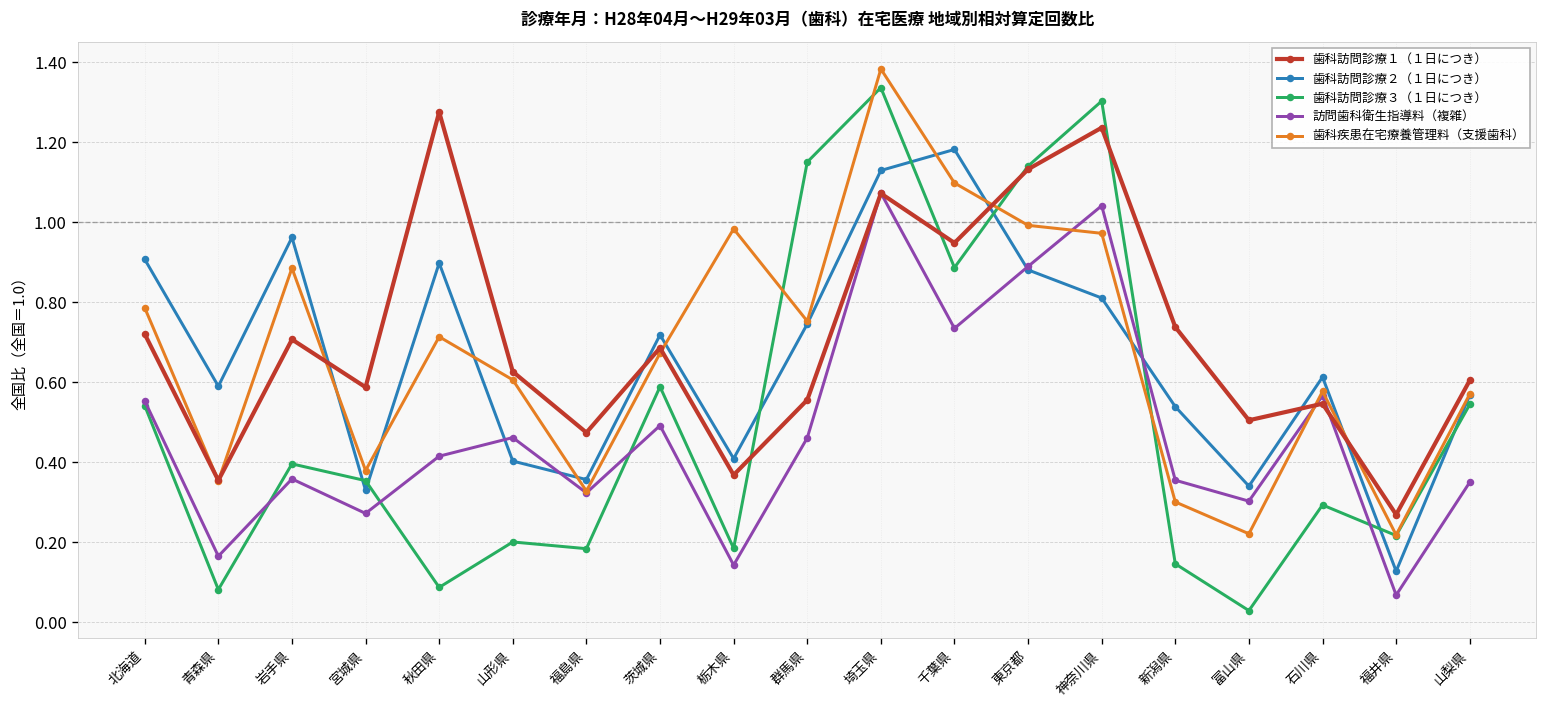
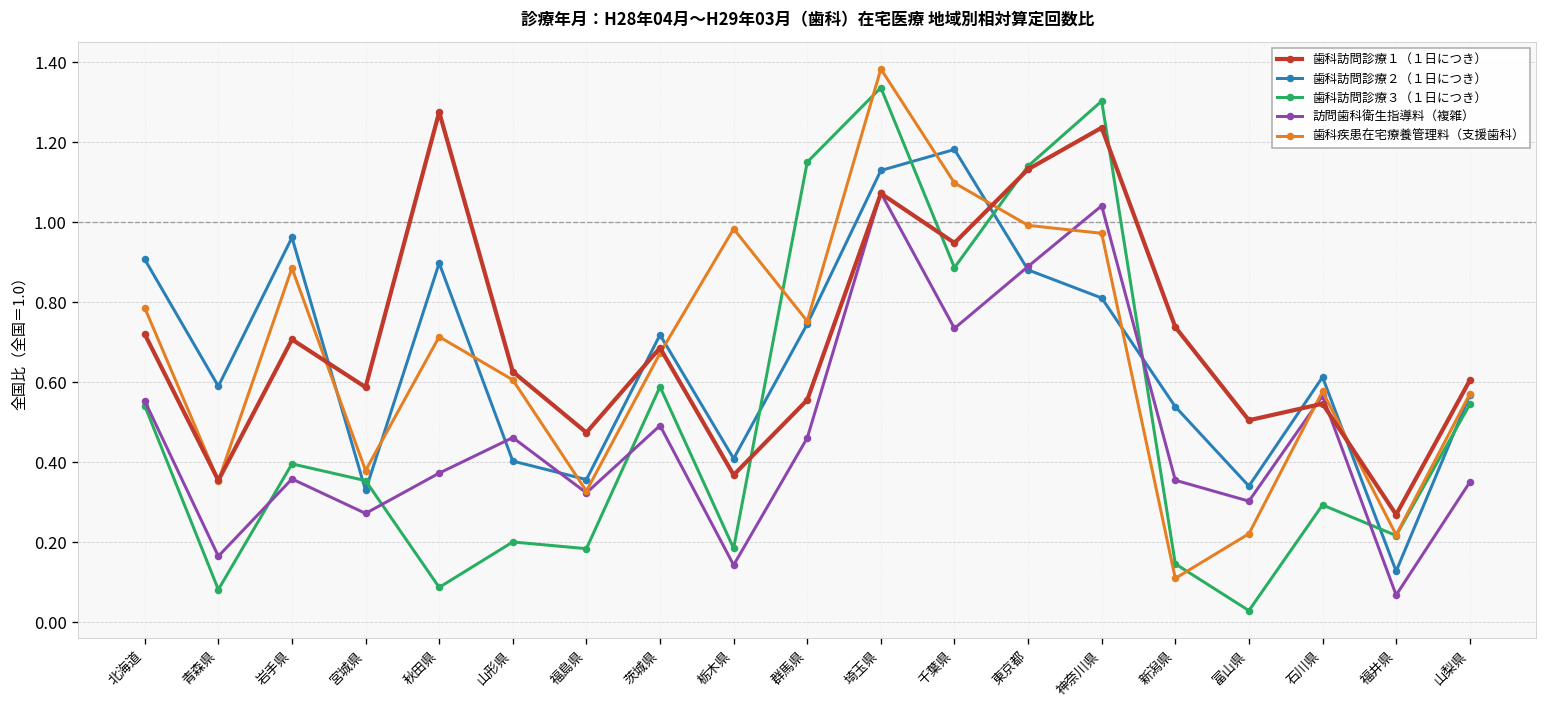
  {
    "歯科訪問診療１（１日につき）": {
      "北海道": 0.72,
      "岩手県": 0.71,
      "宮城県": 0.59,
      "秋田県": 1.27,
      "山形県": 0.63,
      "福島県": 0.47,
      "茨城県": 0.69,
      "栃木県": 0.37,
      "群馬県": 0.56,
      "千葉県": 0.95,
      "東京都": 1.13,
      "神奈川県": 1.24,
      "新潟県": 0.74,
      "富山県": 0.51,
      "石川県": 0.55,
      "福井県": 0.27,
      "山梨県": 0.60
    },
    "歯科訪問診療２（１日につき）": {
      "北海道": 0.91,
      "青森県": 0.59,
      "岩手県": 0.96,
      "宮城県": 0.33,
      "秋田県": 0.90,
      "山形県": 0.40,
      "福島県": 0.36,
      "茨城県": 0.72,
      "栃木県": 0.41,
      "埼玉県": 1.13,
      "千葉県": 1.18,
      "東京都": 0.88,
      "神奈川県": 0.81,
      "新潟県": 0.54,
      "富山県": 0.34,
      "石川県": 0.61,
      "福井県": 0.13
    },
    "歯科訪問診療３（１日につき）": {
      "北海道": 0.54,
      "青森県": 0.08,
      "岩手県": 0.40,
      "宮城県": 0.35,
      "秋田県": 0.09,
      "山形県": 0.20,
      "福島県": 0.18,
      "茨城県": 0.59,
      "栃木県": 0.19,
      "群馬県": 1.15,
      "埼玉県": 1.34,
      "千葉県": 0.89,
      "東京都": 1.14,
      "神奈川県": 1.30,
      "新潟県": 0.15,
      "富山県": 0.03,
      "石川県": 0.29,
      "山梨県": 0.54
    },
    "訪問歯科衛生指導料（複雑）": {
      "北海道": 0.55,
      "青森県": 0.17,
      "岩手県": 0.36,
      "宮城県": 0.27,
-     "秋田県": 0.42,
+     "秋田県": 0.37,
      "山形県": 0.46,
      "茨城県": 0.49,
      "栃木県": 0.14,
      "群馬県": 0.46,
      "千葉県": 0.73,
      "東京都": 0.89,
      "神奈川県": 1.04,
      "新潟県": 0.36,
      "富山県": 0.30,
      "石川県": 0.57,
      "福井県": 0.07,
      "山梨県": 0.35
    },
    "歯科疾患在宅療養管理料（支援歯科）": {
      "北海道": 0.79,
      "岩手県": 0.89,
      "宮城県": 0.38,
      "秋田県": 0.71,
      "山形県": 0.61,
      "茨城県": 0.67,
      "栃木県": 0.98,
      "埼玉県": 1.38,
      "千葉県": 1.10,
      "東京都": 0.99,
      "神奈川県": 0.97,
-     "新潟県": 0.30,
+     "新潟県": 0.11,
      "富山県": 0.22,
      "石川県": 0.58
    }
  }
